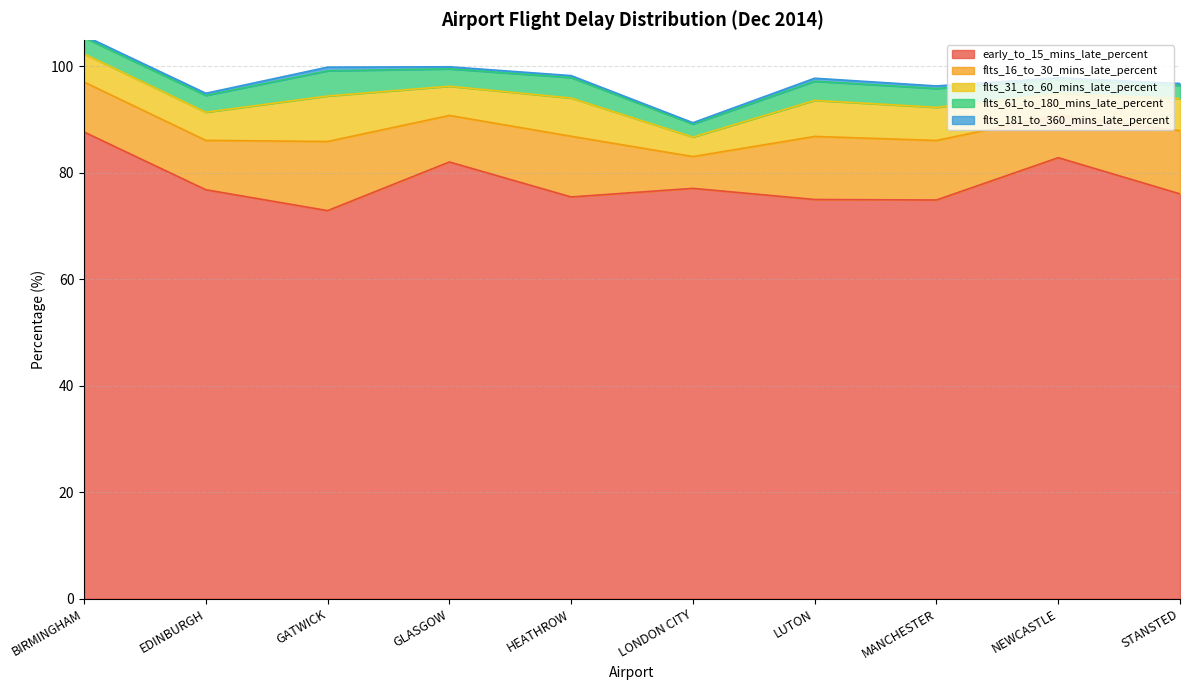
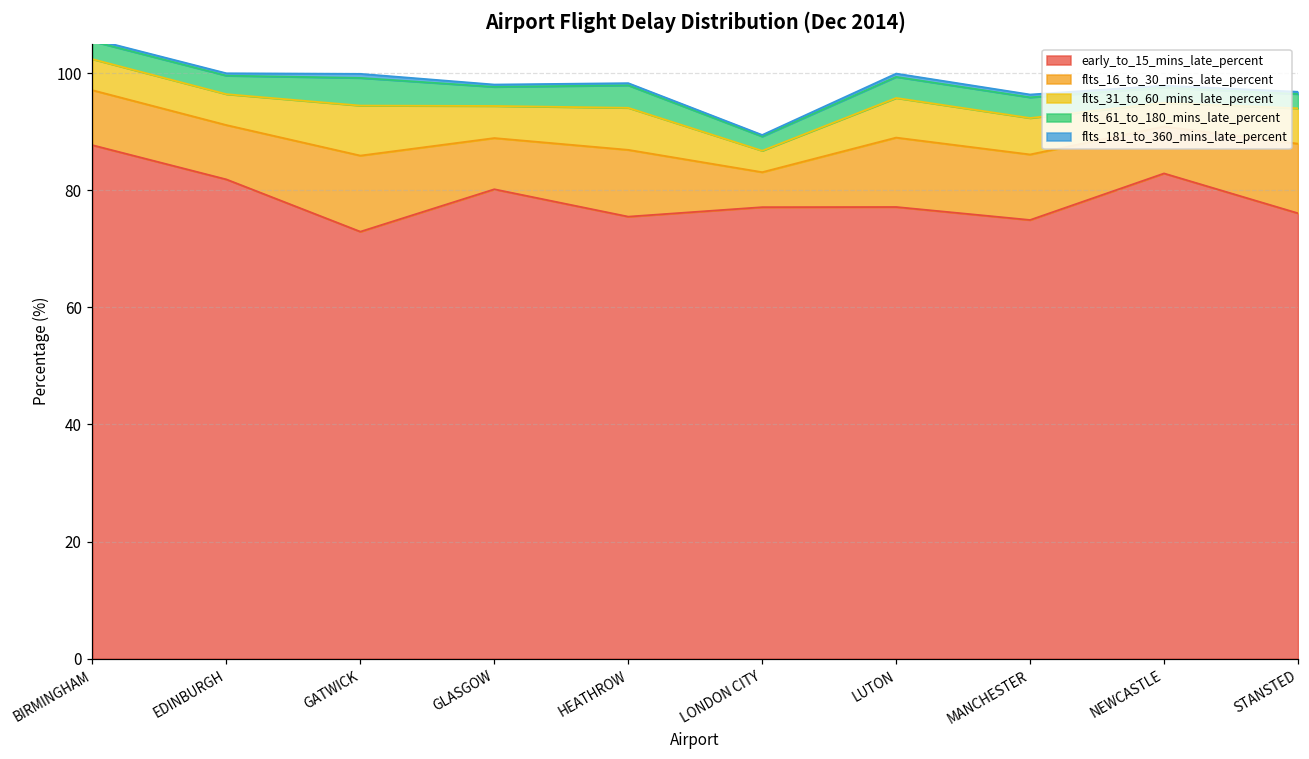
  {
    "early_to_15_mins_late_percent": {
      "BIRMINGHAM": 88,
-     "EDINBURGH": 77,
+     "EDINBURGH": 82,
      "GATWICK": 73,
-     "GLASGOW": 82,
+     "GLASGOW": 80,
      "HEATHROW": 75,
      "LONDON CITY": 77,
-     "LUTON": 75,
+     "LUTON": 77,
      "MANCHESTER": 75,
      "NEWCASTLE": 83,
      "STANSTED": 76
    },
    "flts_61_to_180_mins_late_percent": {
      "GATWICK": 5,
      "LUTON": 4,
      "MANCHESTER": 4
    },
    "flts_181_to_360_mins_late_percent": {
      "GATWICK": 1,
      "LUTON": 1,
      "MANCHESTER": 0
    }
  }
